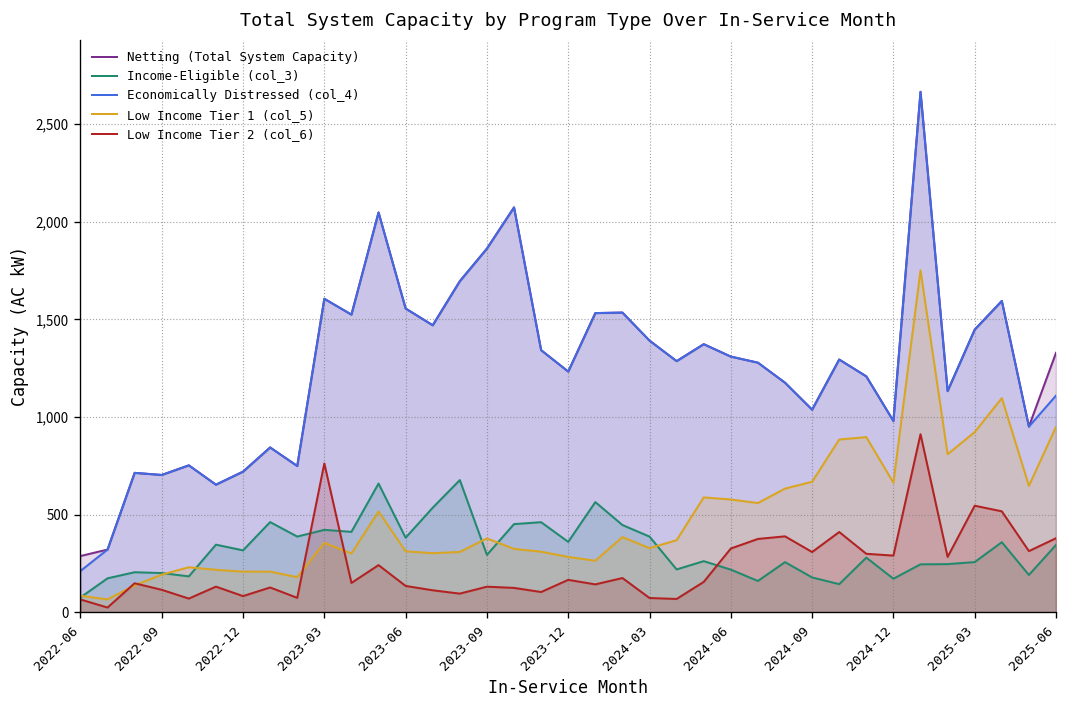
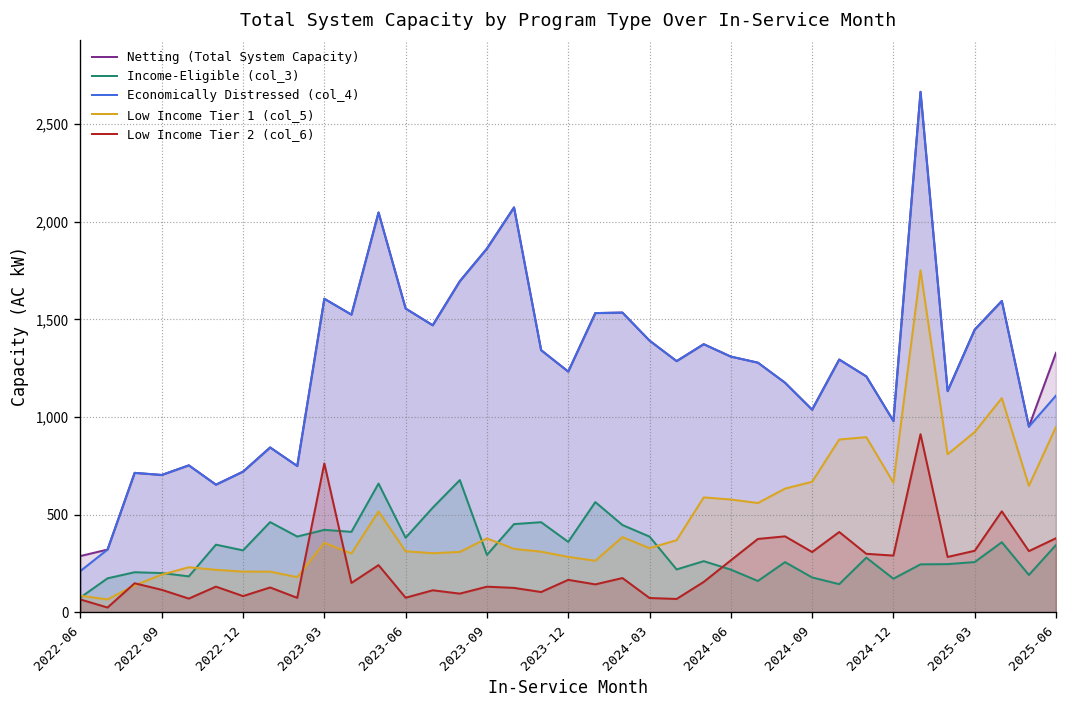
  {
    "Netting (Total System Capacity)": {
      "2022-06": "290",
      "2025-06": "1,330"
    },
    "Income-Eligible (col_3)": {
      "2022-12": "320",
      "2023-03": "420",
      "2023-06": "380",
      "2023-09": "290",
      "2023-12": "360",
      "2024-03": "390",
      "2024-06": "220",
      "2024-09": "180",
      "2024-12": "170",
      "2025-03": "260",
      "2025-06": "340"
    },
    "Economically Distressed (col_4)": {
      "2022-06": "210",
      "2025-06": "1,110"
    },
    "Low Income Tier 1 (col_5)": {
      "2022-12": "210",
      "2023-03": "360",
      "2023-06": "310",
      "2023-09": "380",
      "2023-12": "280",
      "2024-03": "330",
      "2024-06": "580",
      "2024-09": "670",
      "2024-12": "660",
      "2025-03": "920",
      "2025-06": "950"
    },
    "Low Income Tier 2 (col_6)": {
      "2022-09": "120",
      "2022-12": "80",
      "2023-03": "760",
-     "2023-06": "130",
+     "2023-06": "70",
      "2023-09": "130",
      "2023-12": "170",
      "2024-03": "70",
-     "2024-06": "330",
+     "2024-06": "270",
      "2024-09": "310",
      "2024-12": "290",
-     "2025-03": "550",
+     "2025-03": "320",
      "2025-06": "380"
    }
  }
